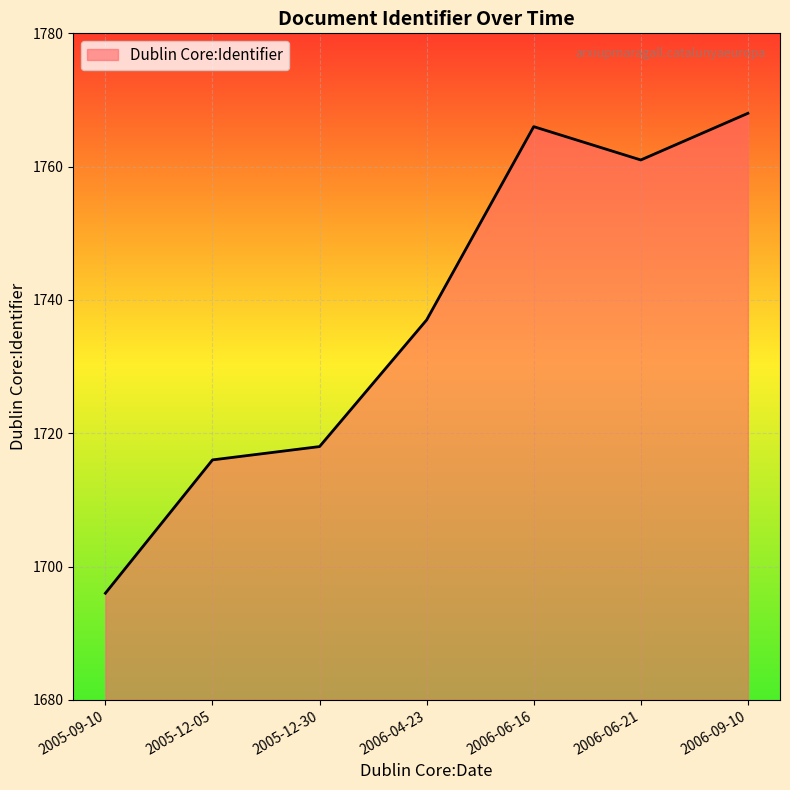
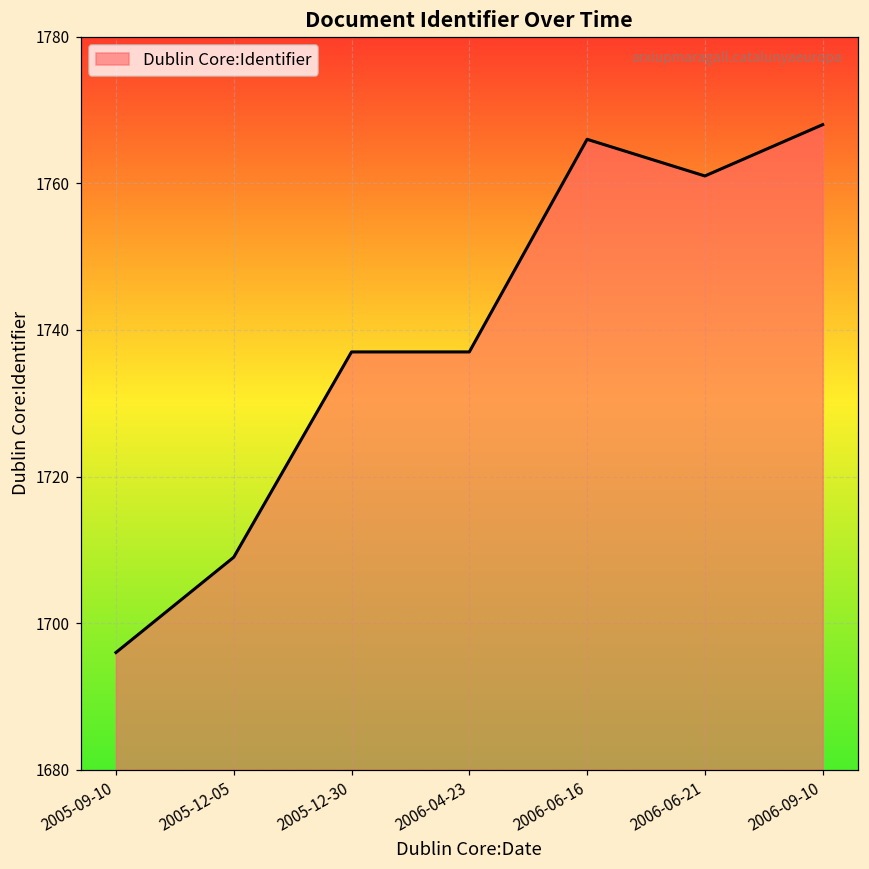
  {
    "2005-09-10": 1696,
-   "2005-12-05": 1716,
-   "2005-12-30": 1718,
+   "2005-12-05": 1709,
+   "2005-12-30": 1737,
    "2006-04-23": 1737,
    "2006-06-16": 1766,
    "2006-06-21": 1761,
    "2006-09-10": 1768
  }
